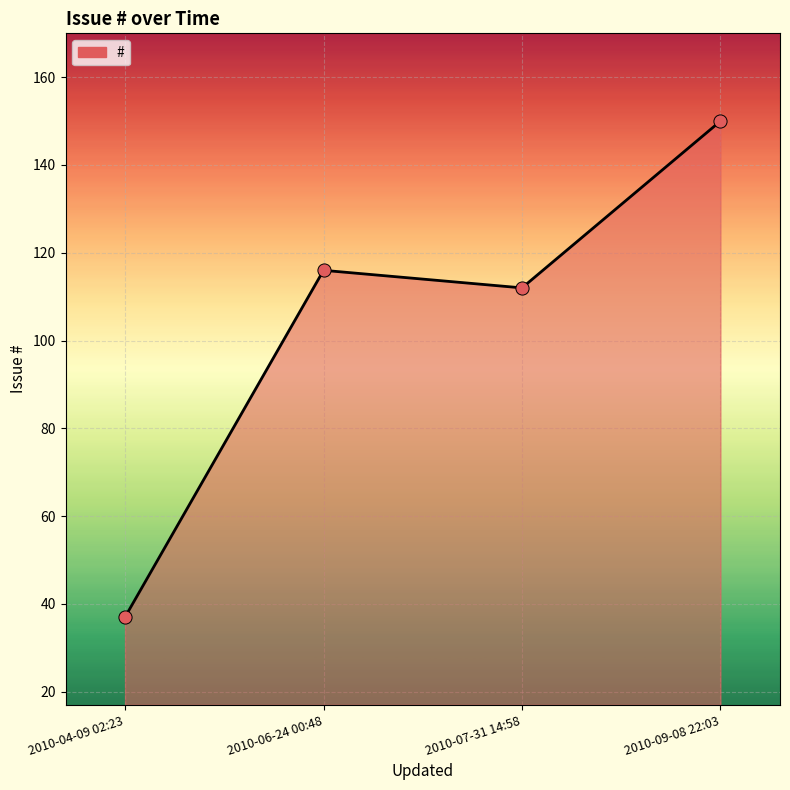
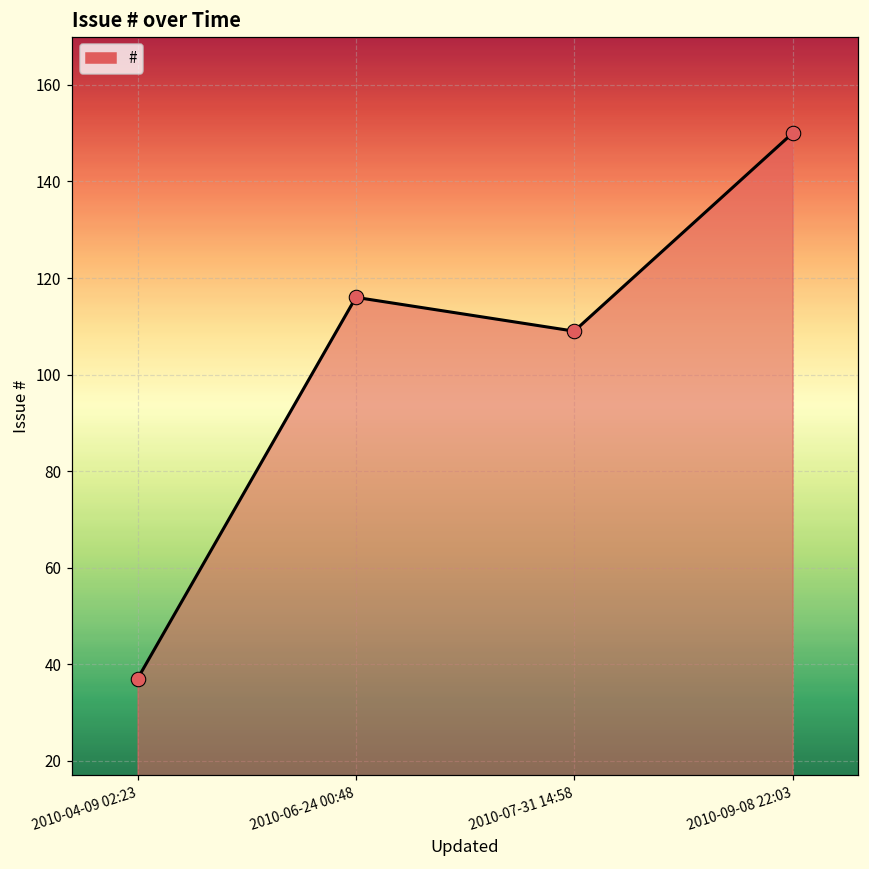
  {
    "2010-04-09 02:23": 37,
    "2010-06-24 00:48": 116,
-   "2010-07-31 14:58": 112,
+   "2010-07-31 14:58": 109,
    "2010-09-08 22:03": 150
  }
